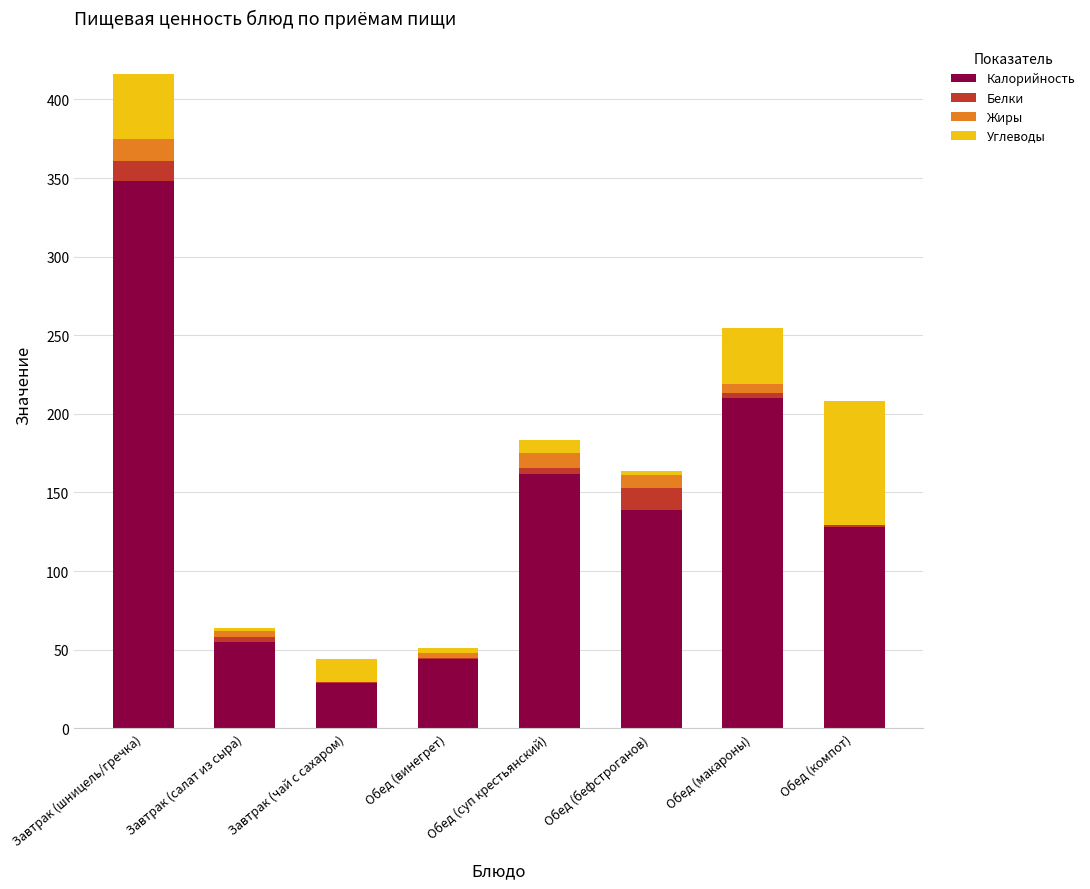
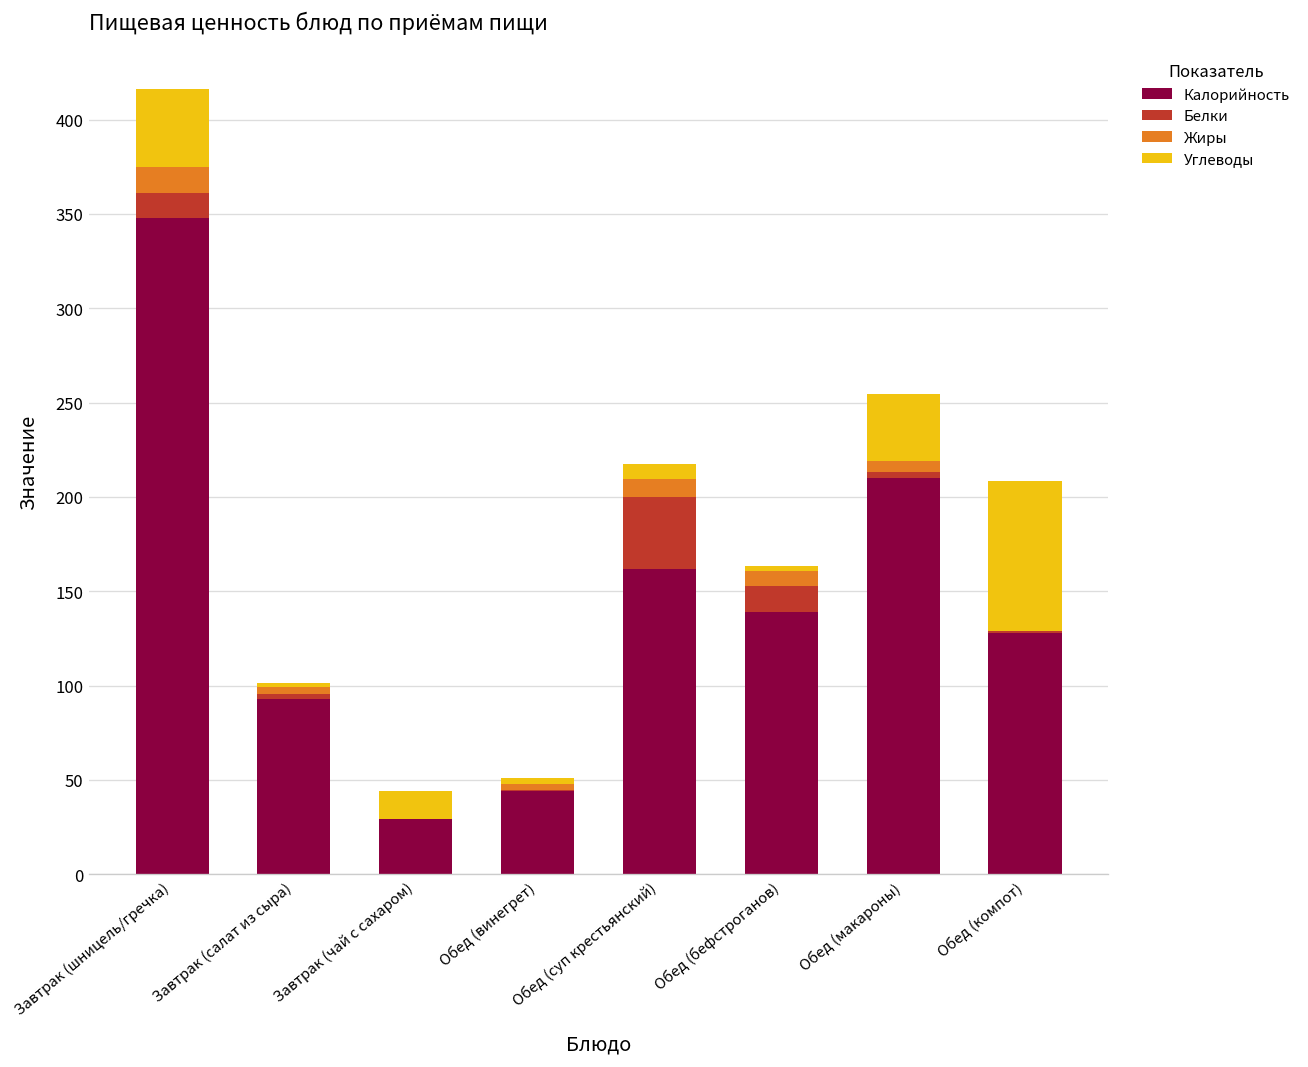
  {
    "Калорийность": {
      "Завтрак (шницель/гречка)": 348,
-     "Завтрак (салат из сыра)": 55,
+     "Завтрак (салат из сыра)": 93,
      "Завтрак (чай с сахаром)": 29,
      "Обед (винегрет)": 44,
      "Обед (суп крестьянский)": 162,
      "Обед (бефстроганов)": 139,
      "Обед (макароны)": 210,
      "Обед (компот)": 128
    },
    "Белки": {
      "Завтрак (шницель/гречка)": 13,
      "Завтрак (салат из сыра)": 3,
-     "Обед (суп крестьянский)": 4,
+     "Обед (суп крестьянский)": 38,
      "Обед (бефстроганов)": 14,
      "Обед (макароны)": 3
    },
    "Жиры": {
      "Завтрак (шницель/гречка)": 14,
      "Завтрак (салат из сыра)": 4,
      "Завтрак (чай с сахаром)": 0,
      "Обед (винегрет)": 3,
      "Обед (суп крестьянский)": 10,
      "Обед (бефстроганов)": 8,
      "Обед (макароны)": 6,
      "Обед (компот)": 0
    },
    "Углеводы": {
      "Завтрак (шницель/гречка)": 41,
      "Завтрак (салат из сыра)": 2,
      "Завтрак (чай с сахаром)": 15,
      "Обед (винегрет)": 3,
      "Обед (суп крестьянский)": 8,
      "Обед (бефстроганов)": 3,
      "Обед (макароны)": 36,
      "Обед (компот)": 79
    }
  }
